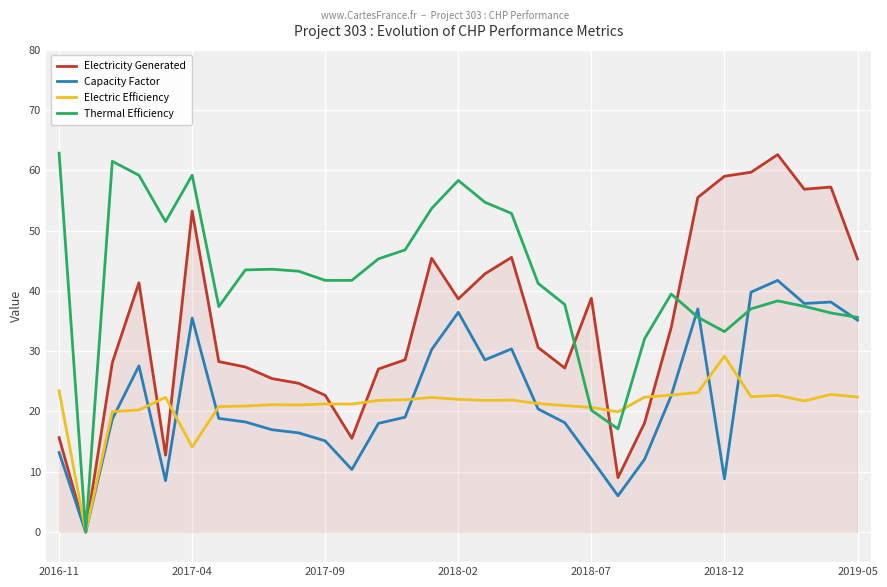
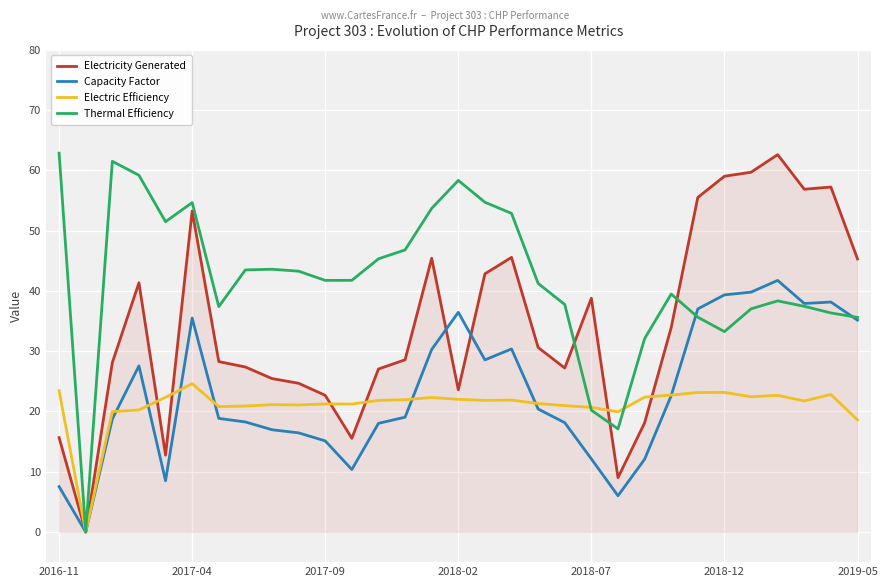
  {
    "Electricity Generated": {
      "2016-11": 16,
      "2017-04": 53,
      "2017-09": 23,
-     "2018-02": 39,
+     "2018-02": 24,
      "2018-07": 39,
      "2018-12": 59,
      "2019-05": 45
    },
    "Capacity Factor": {
-     "2016-11": 13,
+     "2016-11": 8,
      "2017-04": 36,
      "2017-09": 15,
      "2018-02": 36,
      "2018-07": 12,
-     "2018-12": 9,
+     "2018-12": 39,
      "2019-05": 35
    },
    "Electric Efficiency": {
      "2016-11": 23,
-     "2017-04": 14,
+     "2017-04": 25,
      "2017-09": 21,
      "2018-02": 22,
      "2018-07": 21,
-     "2018-12": 29,
-     "2019-05": 22
+     "2018-12": 23,
+     "2019-05": 19
    },
    "Thermal Efficiency": {
      "2016-11": 63,
-     "2017-04": 59,
+     "2017-04": 55,
      "2017-09": 42,
      "2018-02": 58,
      "2018-07": 20,
      "2018-12": 33,
      "2019-05": 36
    }
  }
